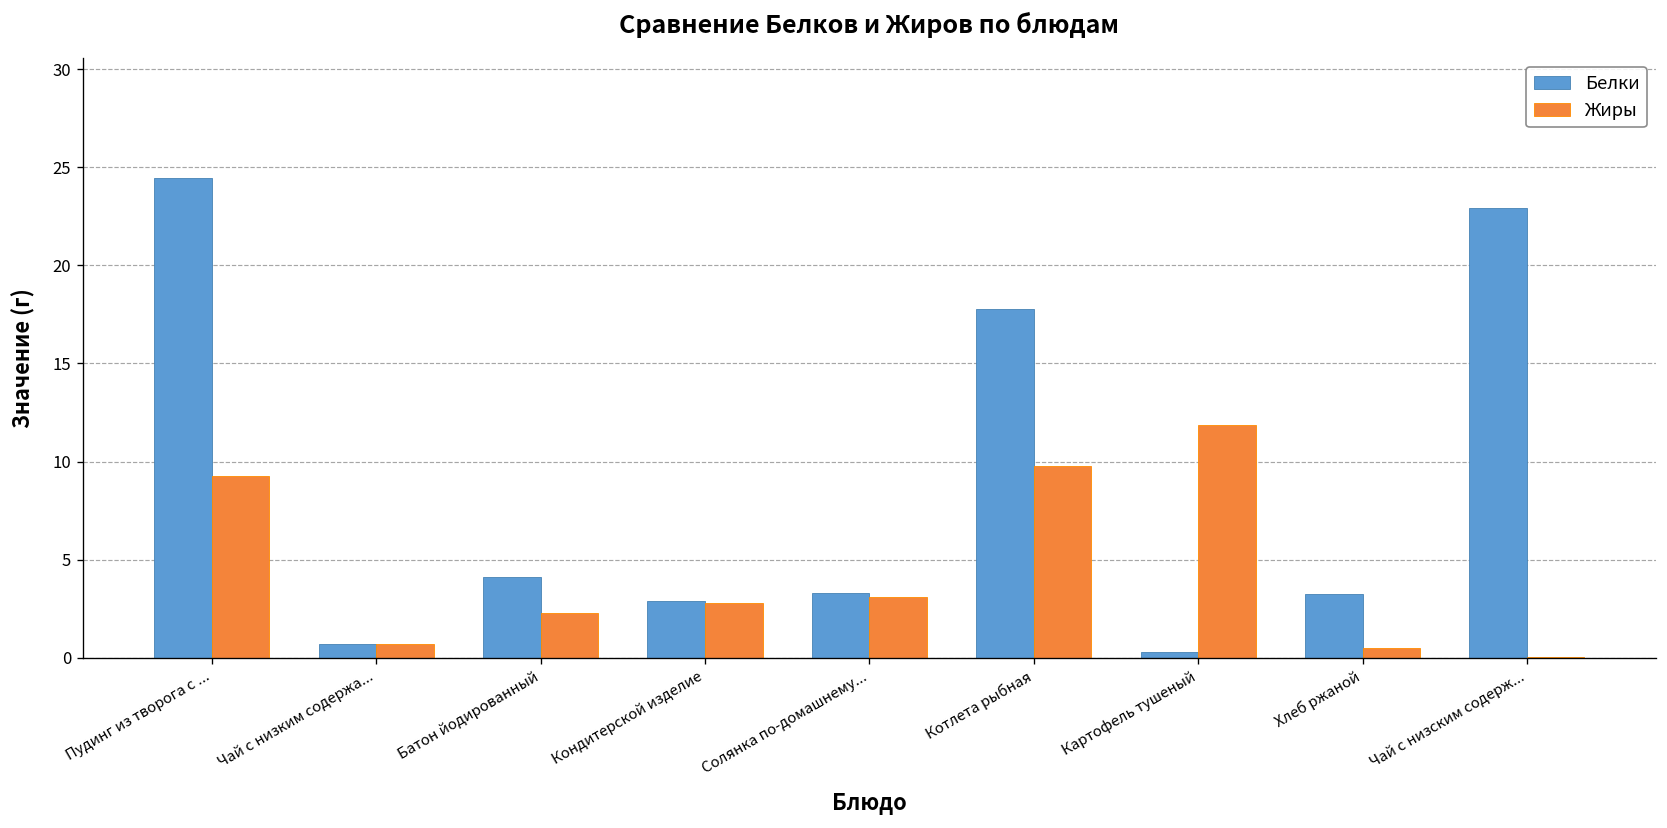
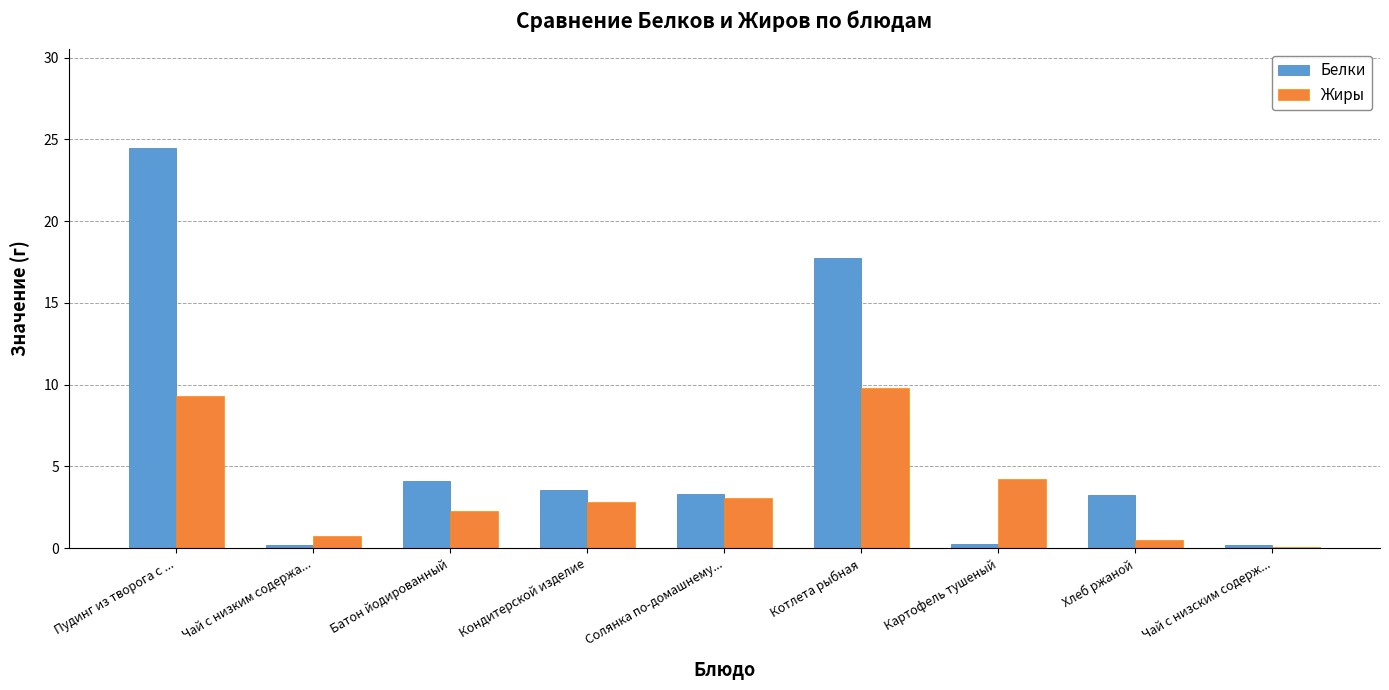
  {
    "Белки": {
      "Пудинг из творога с ...": 24.4,
-     "Чай с низким содержа...": 0.7,
+     "Чай с низким содержа...": 0.2,
      "Батон йодированный": 4.1,
-     "Кондитерской изделие": 2.9,
+     "Кондитерской изделие": 3.5,
      "Солянка по-домашнему...": 3.3,
      "Котлета рыбная": 17.8,
      "Картофель тушеный": 0.3,
      "Хлеб ржаной": 3.3,
-     "Чай с низским содерж...": 22.9
+     "Чай с низским содерж...": 0.2
    },
    "Жиры": {
      "Пудинг из творога с ...": 9.3,
      "Чай с низким содержа...": 0.7,
      "Батон йодированный": 2.3,
      "Кондитерской изделие": 2.8,
      "Солянка по-домашнему...": 3.1,
      "Котлета рыбная": 9.8,
-     "Картофель тушеный": 11.9,
+     "Картофель тушеный": 4.3,
      "Хлеб ржаной": 0.5
    }
  }
